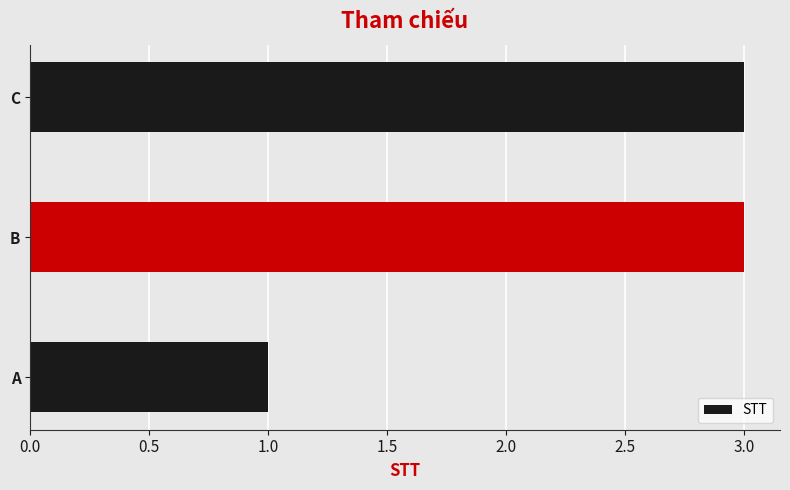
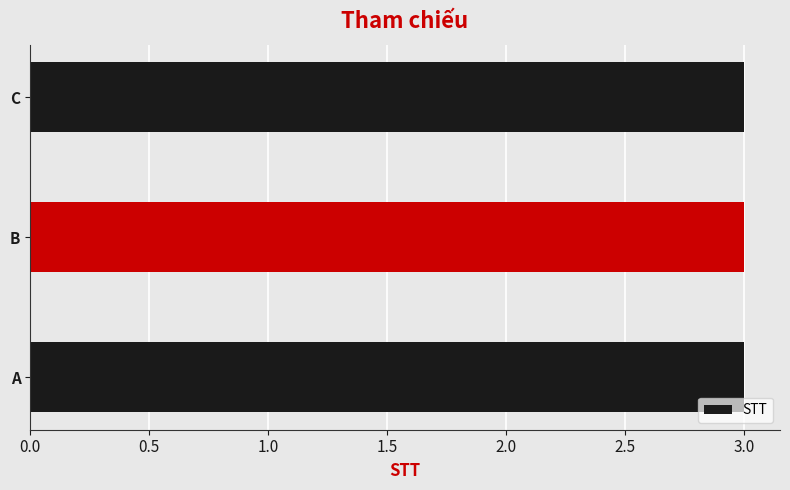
  {
    "C": 3,
    "B": 3,
-   "A": 1
+   "A": 3
  }
